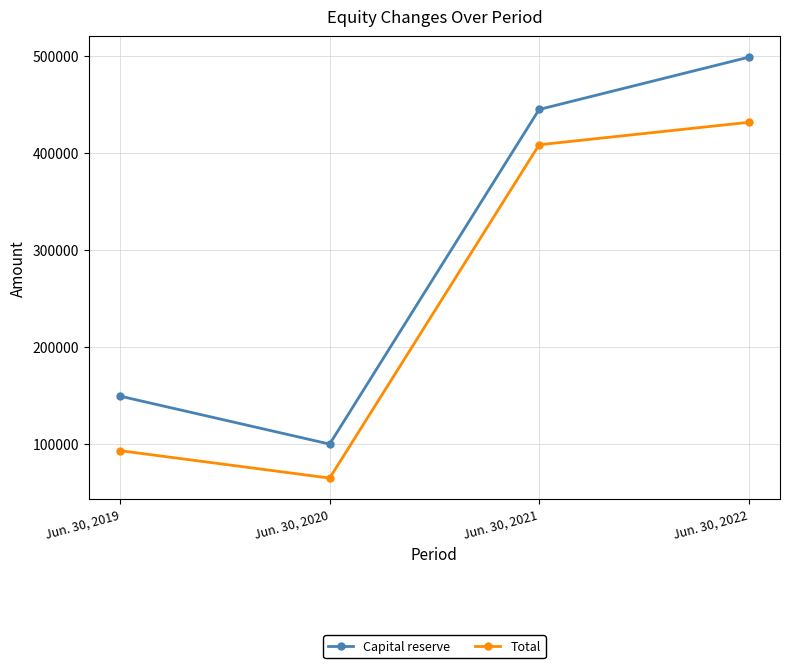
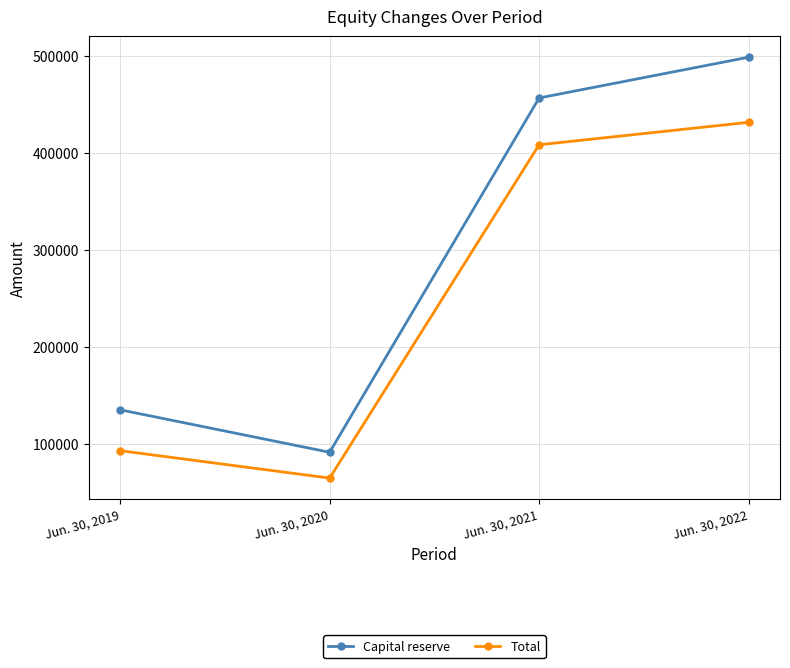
  {
    "Capital reserve": {
-     "Jun. 30, 2019": 150000,
-     "Jun. 30, 2020": 100000,
-     "Jun. 30, 2021": 440000,
+     "Jun. 30, 2019": 130000,
+     "Jun. 30, 2020": 90000,
+     "Jun. 30, 2021": 460000,
      "Jun. 30, 2022": 500000
    },
    "Total": {
      "Jun. 30, 2019": 90000,
      "Jun. 30, 2020": 60000,
      "Jun. 30, 2021": 410000,
      "Jun. 30, 2022": 430000
    }
  }
